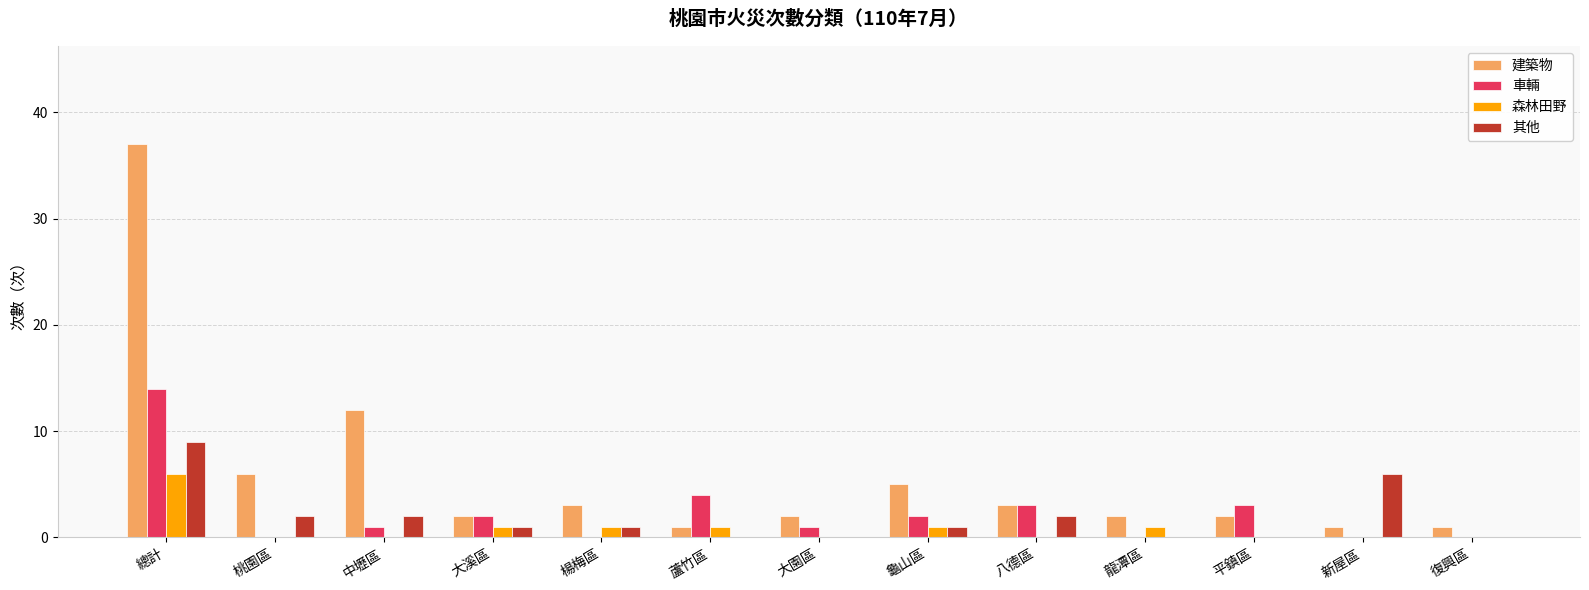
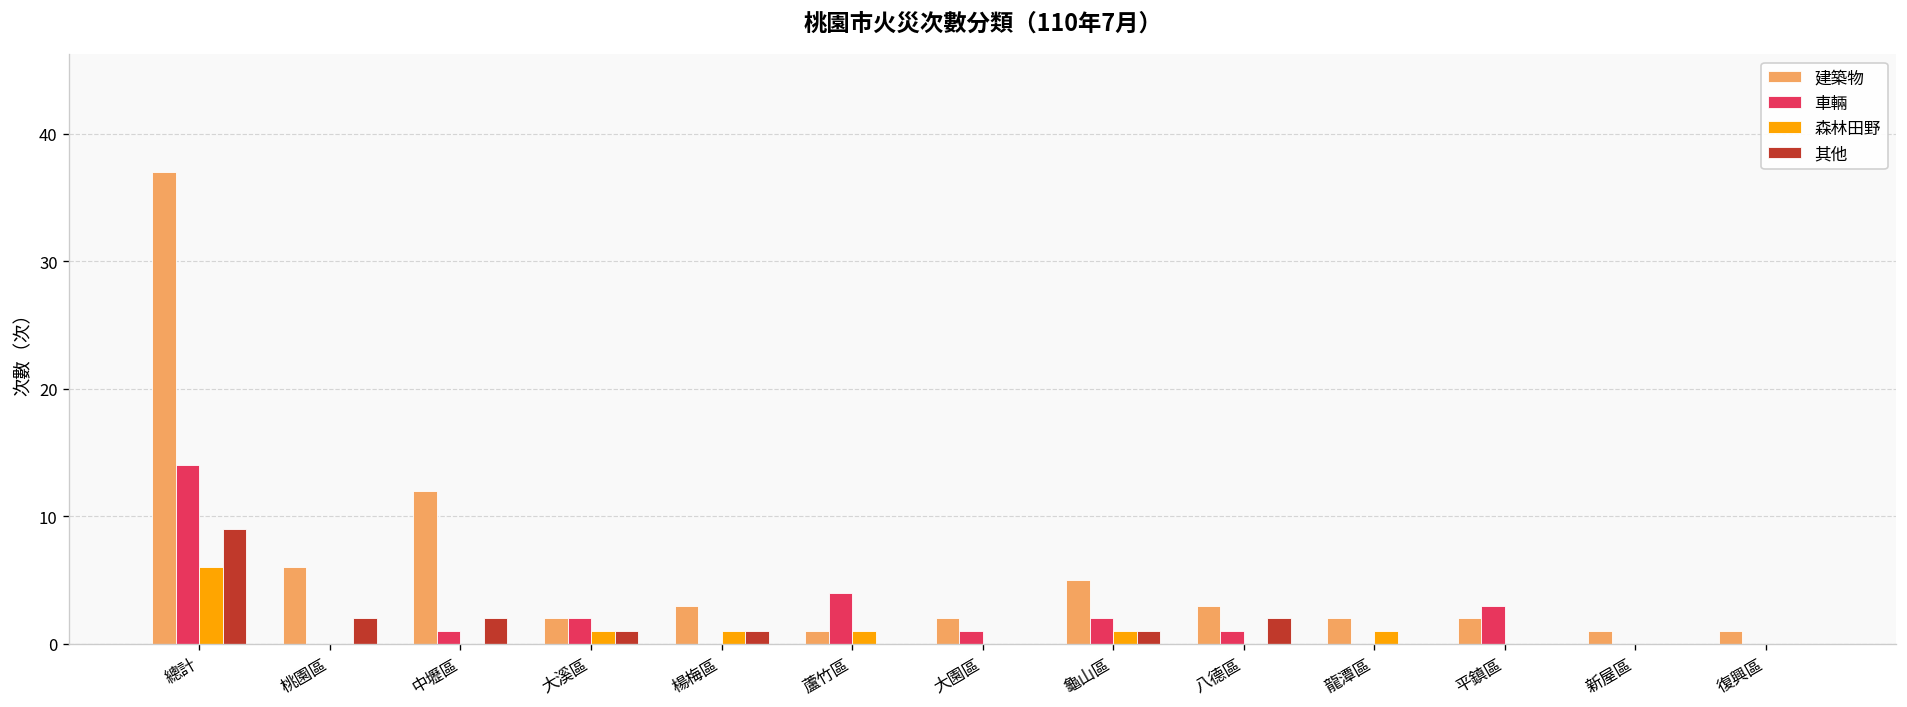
  {
    "建築物": {
      "總計": 37,
      "桃園區": 6,
      "中壢區": 12,
      "大溪區": 2,
      "楊梅區": 3,
      "蘆竹區": 1,
      "大園區": 2,
      "龜山區": 5,
      "八德區": 3,
      "龍潭區": 2,
      "平鎮區": 2,
      "新屋區": 1,
      "復興區": 1
    },
    "車輛": {
      "總計": 14,
      "桃園區": 0,
      "中壢區": 1,
      "大溪區": 2,
      "楊梅區": 0,
      "蘆竹區": 4,
      "大園區": 1,
      "龜山區": 2,
-     "八德區": 3,
+     "八德區": 1,
      "龍潭區": 0,
      "平鎮區": 3,
      "新屋區": 0,
      "復興區": 0
    },
    "森林田野": {
      "總計": 6,
      "桃園區": 0,
      "中壢區": 0,
      "大溪區": 1,
      "楊梅區": 1,
      "蘆竹區": 1,
      "大園區": 0,
      "龜山區": 1,
      "八德區": 0,
      "龍潭區": 1,
      "平鎮區": 0,
      "新屋區": 0,
      "復興區": 0
    },
    "其他": {
      "總計": 9,
      "桃園區": 2,
      "中壢區": 2,
      "大溪區": 1,
      "楊梅區": 1,
      "蘆竹區": 0,
      "大園區": 0,
      "龜山區": 1,
      "八德區": 2,
      "龍潭區": 0,
      "平鎮區": 0,
-     "新屋區": 6,
+     "新屋區": 0,
      "復興區": 0
    }
  }
